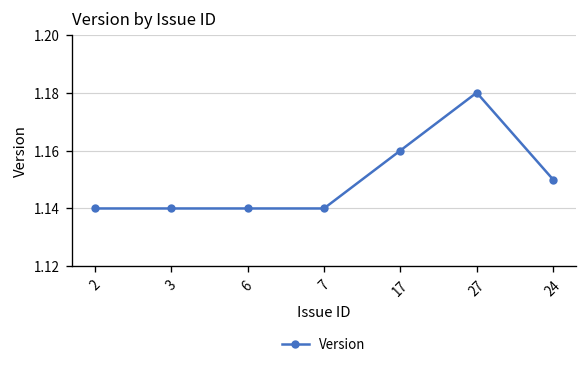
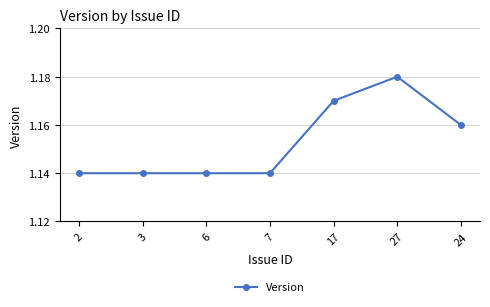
  {
    "2": 1.14,
    "3": 1.14,
    "6": 1.14,
    "7": 1.14,
-   "17": 1.16,
+   "17": 1.17,
    "27": 1.18,
-   "24": 1.15
+   "24": 1.16
  }
